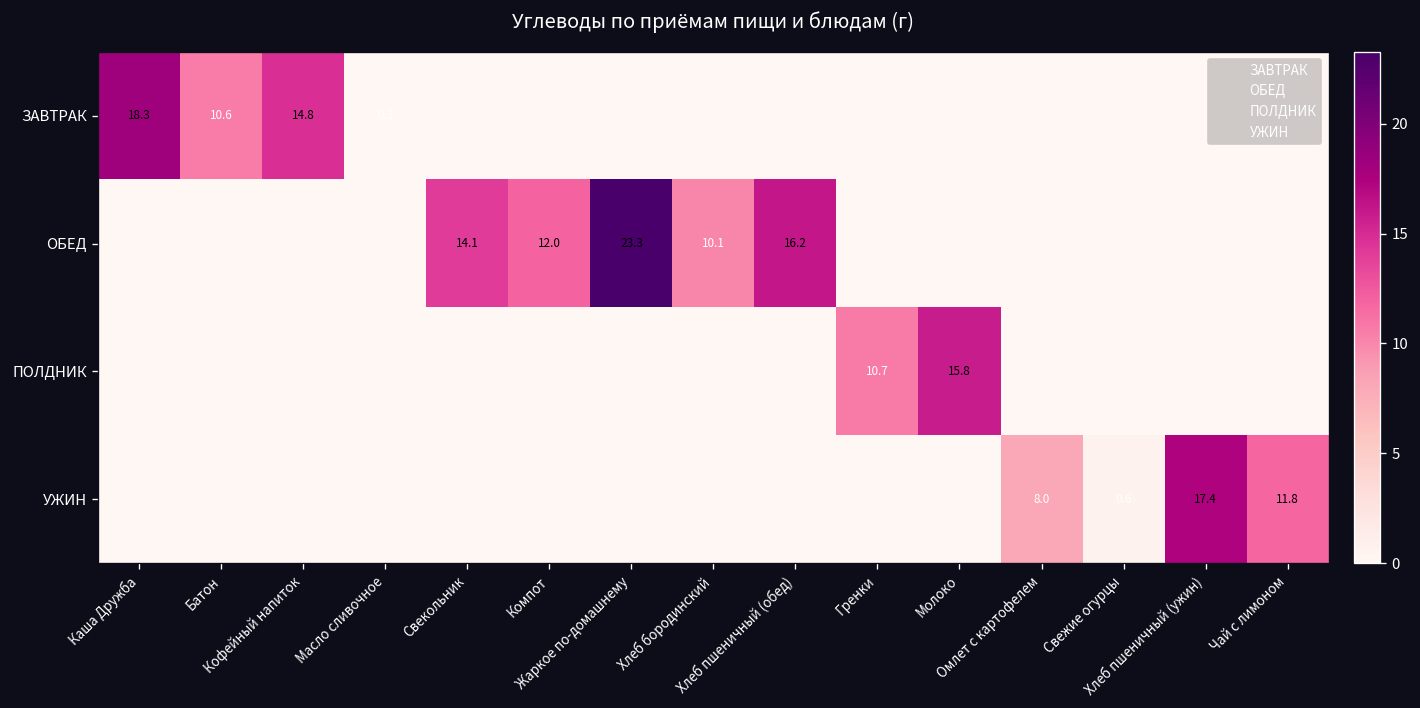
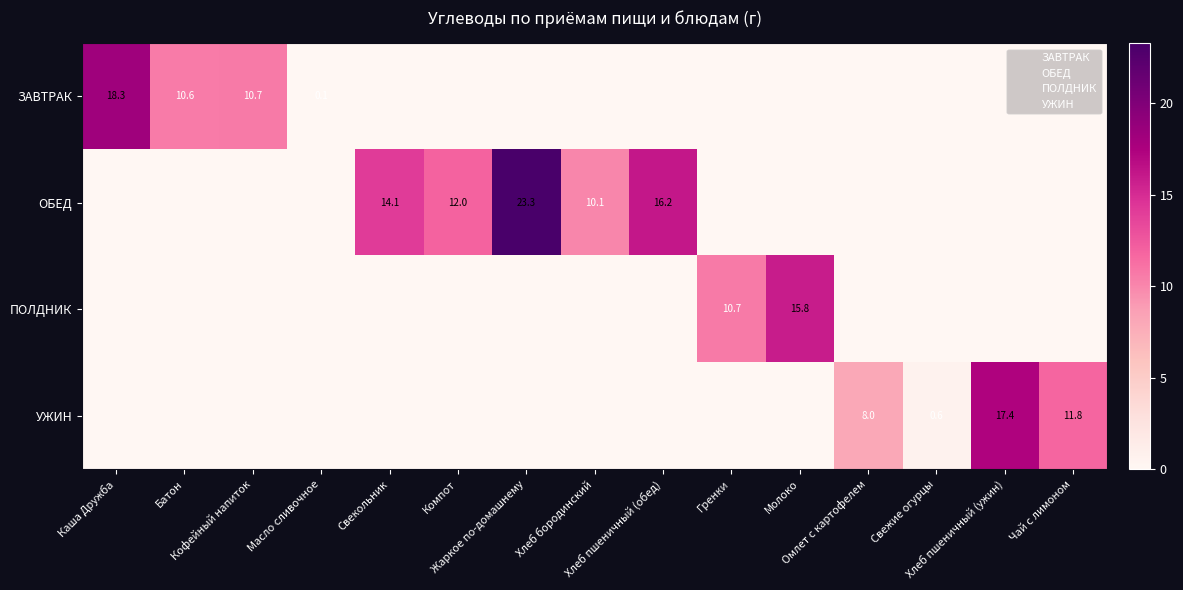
  {
    "ЗАВТРАК": {
      "Каша Дружба": 18.3,
      "Батон": 10.6,
-     "Кофейный напиток": 14.8
+     "Кофейный напиток": 10.7
    },
    "ОБЕД": {
      "Свекольник": 14.1,
      "Компот": 12.0,
      "Жаркое по-домашнему": 23.3,
      "Хлеб бородинский": 10.1,
      "Хлеб пшеничный (обед)": 16.2
    },
    "ПОЛДНИК": {
      "Гренки": 10.7,
      "Молоко": 15.8
    },
    "УЖИН": {
      "Омлет с картофелем": 8.0,
      "Хлеб пшеничный (ужин)": 17.4,
      "Чай с лимоном": 11.8
    }
  }
